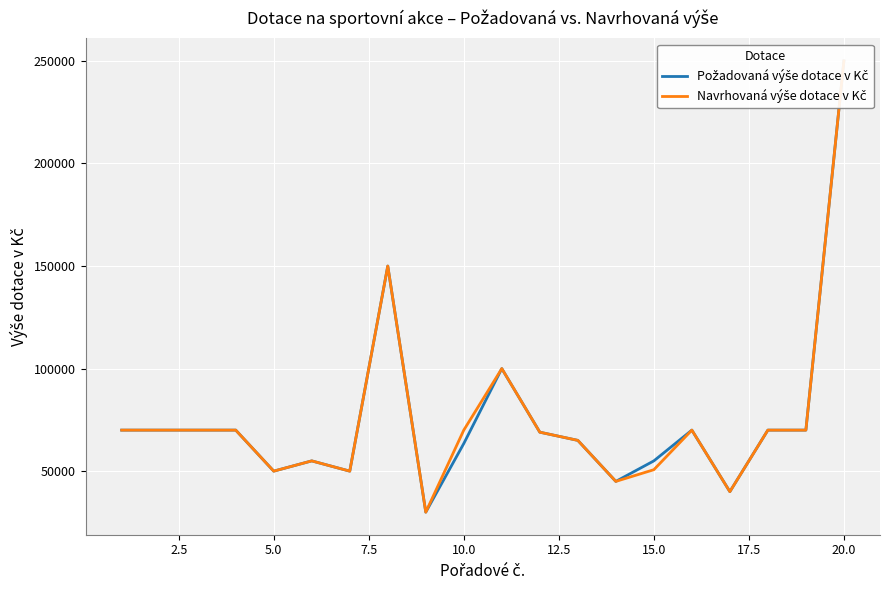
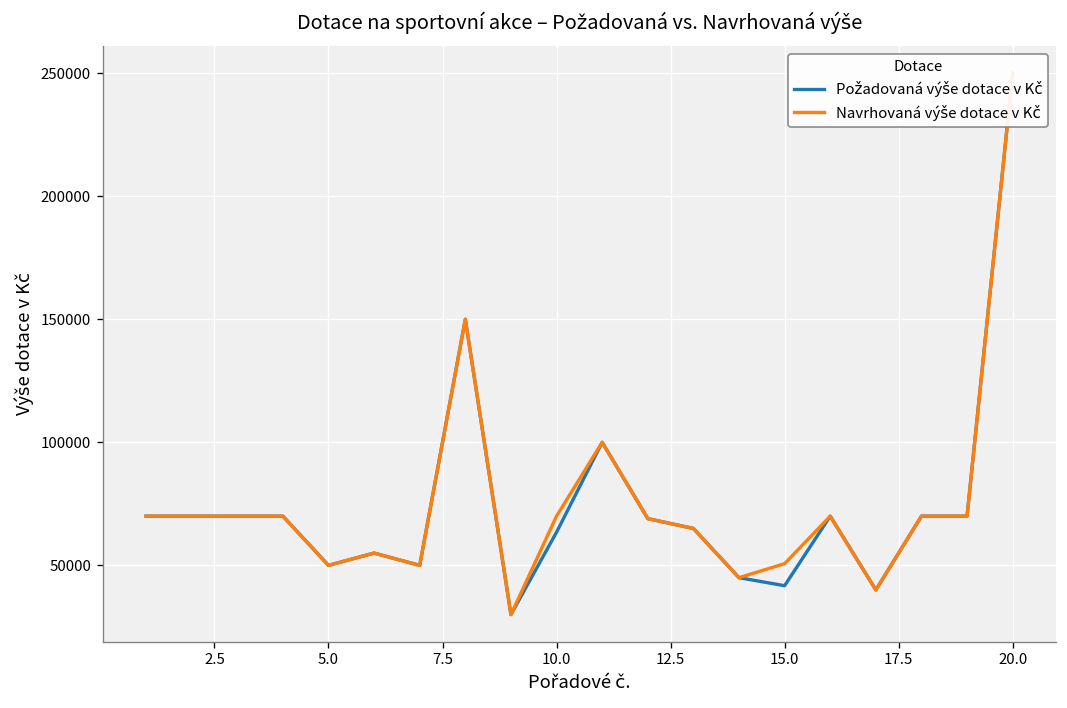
  {
    "Požadovaná výše dotace v Kč": {
      "10.0": 63000,
-     "15.0": 55000
+     "15.0": 42000
    },
    "Navrhovaná výše dotace v Kč": {
      "10.0": 70000,
      "15.0": 51000
    }
  }
